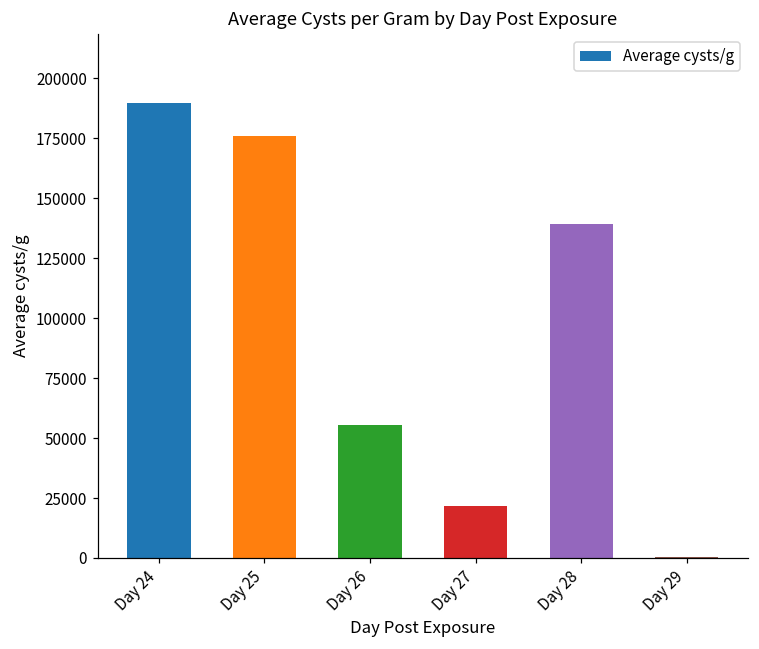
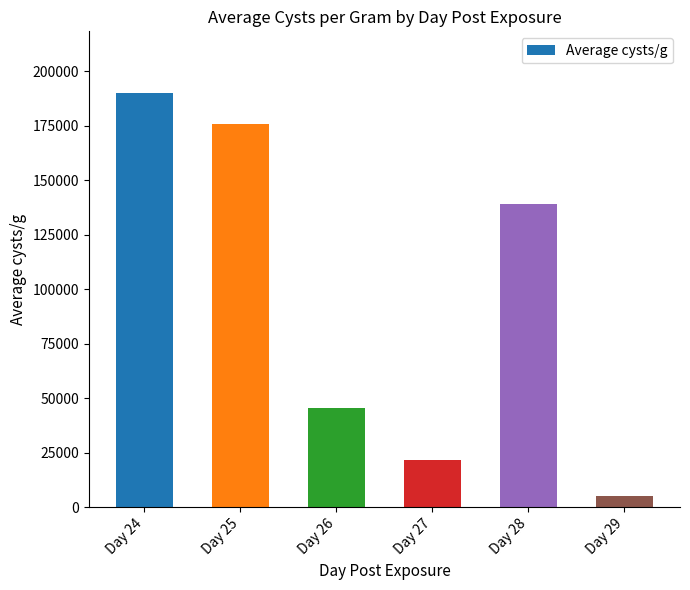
  {
    "Day 24": 190000,
    "Day 25": 176000,
-   "Day 26": 55000,
+   "Day 26": 45000,
    "Day 27": 21000,
    "Day 28": 139000,
-   "Day 29": 0
+   "Day 29": 5000
  }
